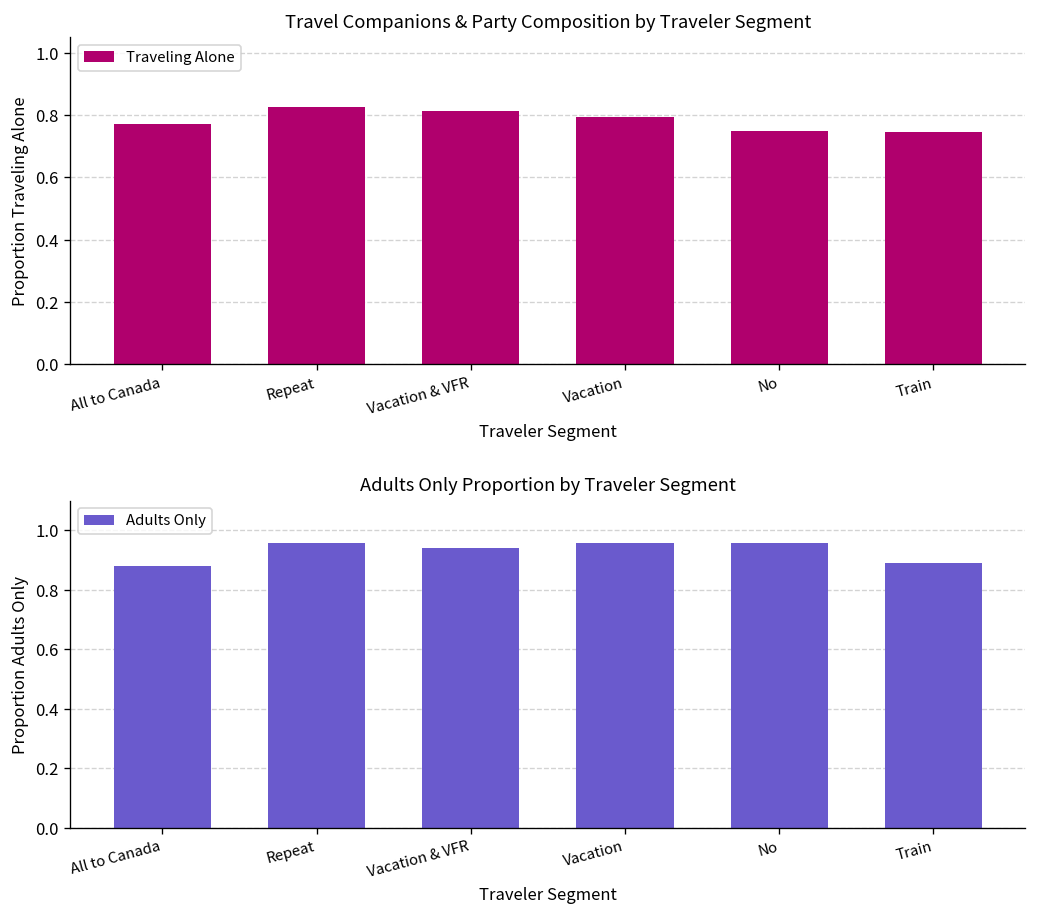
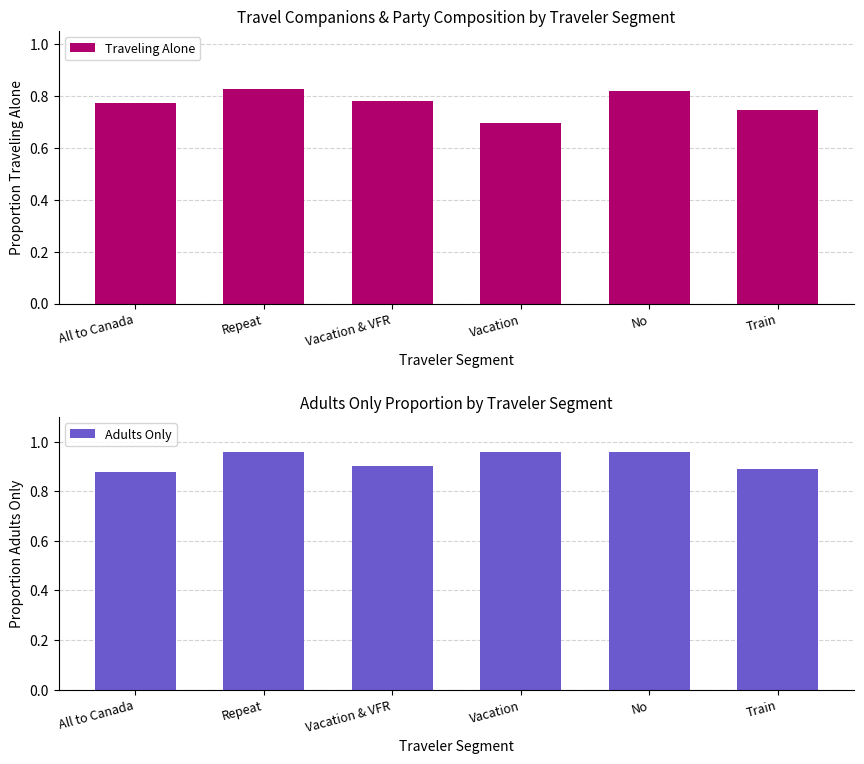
  {
    "Travel Companions & Party Composition by Traveler Segment": {
      "All to Canada": 0.77,
      "Repeat": 0.83,
-     "Vacation & VFR": 0.81,
-     "Vacation": 0.79,
-     "No": 0.75,
+     "Vacation & VFR": 0.78,
+     "Vacation": 0.70,
+     "No": 0.82,
      "Train": 0.75
    },
    "Adults Only Proportion by Traveler Segment": {
      "All to Canada": 0.88,
      "Repeat": 0.96,
-     "Vacation & VFR": 0.94,
+     "Vacation & VFR": 0.90,
      "Vacation": 0.96,
      "No": 0.96,
      "Train": 0.89
    }
  }
